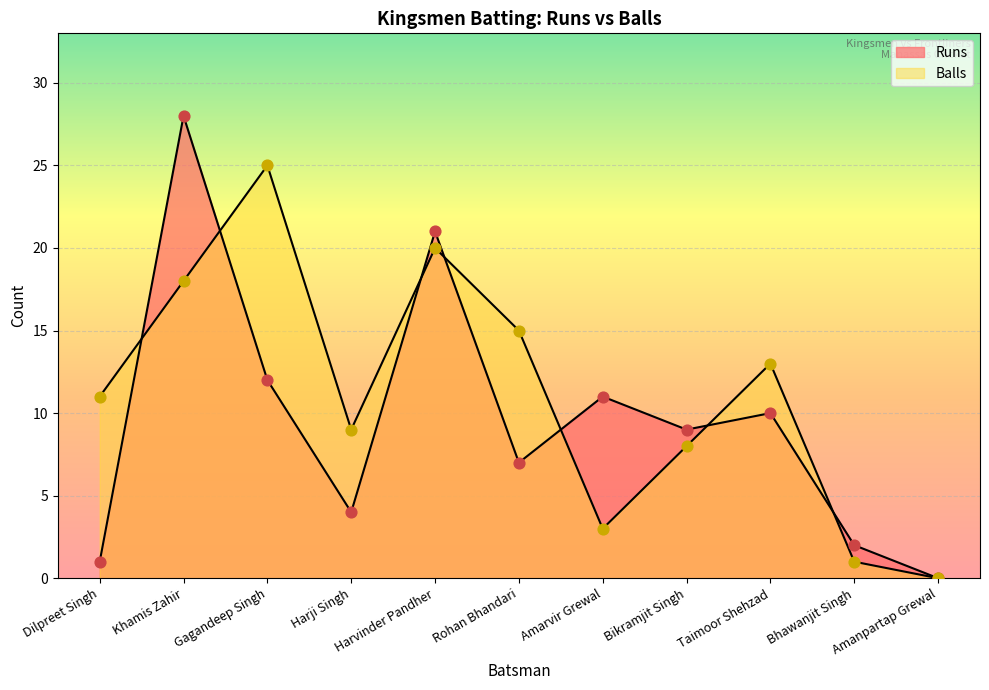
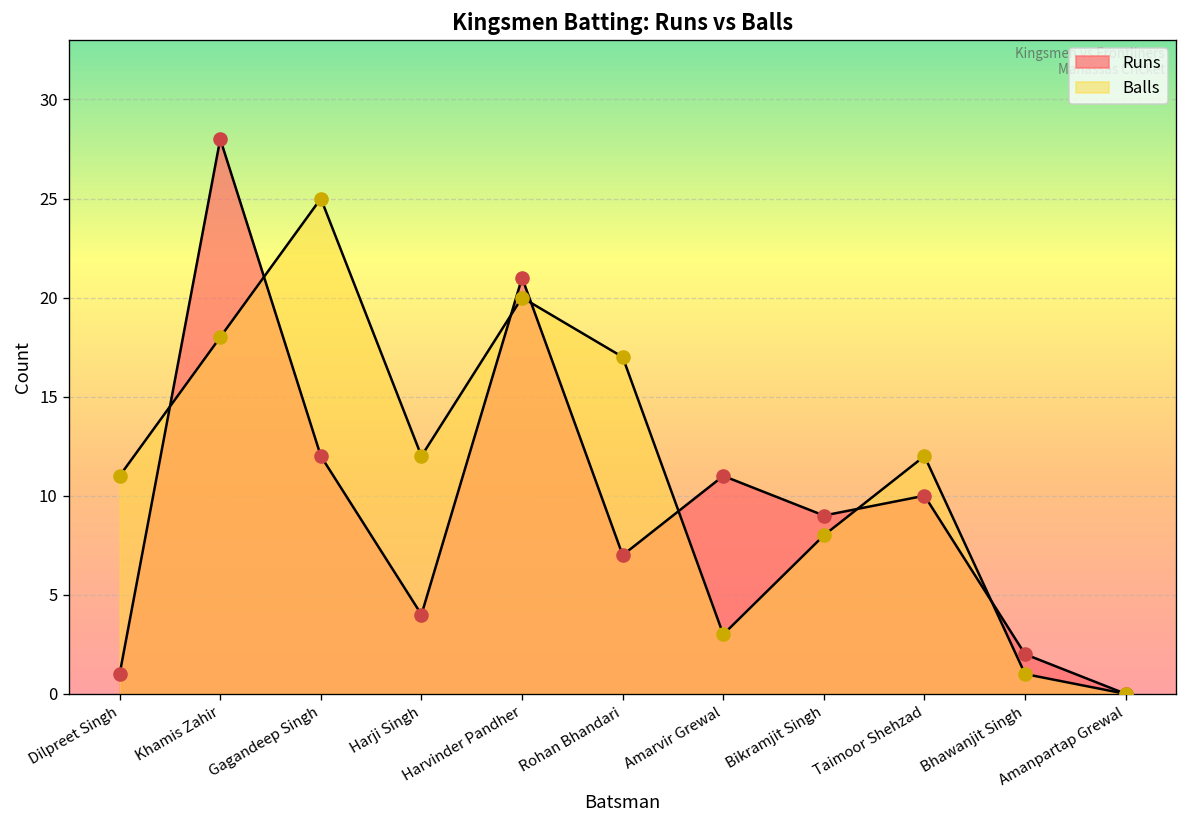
  {
    "Runs": {
      "Dilpreet Singh": 1,
      "Khamis Zahir": 28,
      "Gagandeep Singh": 12,
      "Harji Singh": 4,
      "Harvinder Pandher": 21,
      "Rohan Bhandari": 7,
      "Amarvir Grewal": 11,
      "Bikramjit Singh": 9,
      "Taimoor Shehzad": 10,
      "Bhawanjit Singh": 2
    },
    "Balls": {
      "Dilpreet Singh": 11,
      "Khamis Zahir": 18,
      "Gagandeep Singh": 25,
-     "Harji Singh": 9,
+     "Harji Singh": 12,
      "Harvinder Pandher": 20,
-     "Rohan Bhandari": 15,
+     "Rohan Bhandari": 17,
      "Amarvir Grewal": 3,
      "Bikramjit Singh": 8,
-     "Taimoor Shehzad": 13,
+     "Taimoor Shehzad": 12,
      "Bhawanjit Singh": 1
    }
  }
